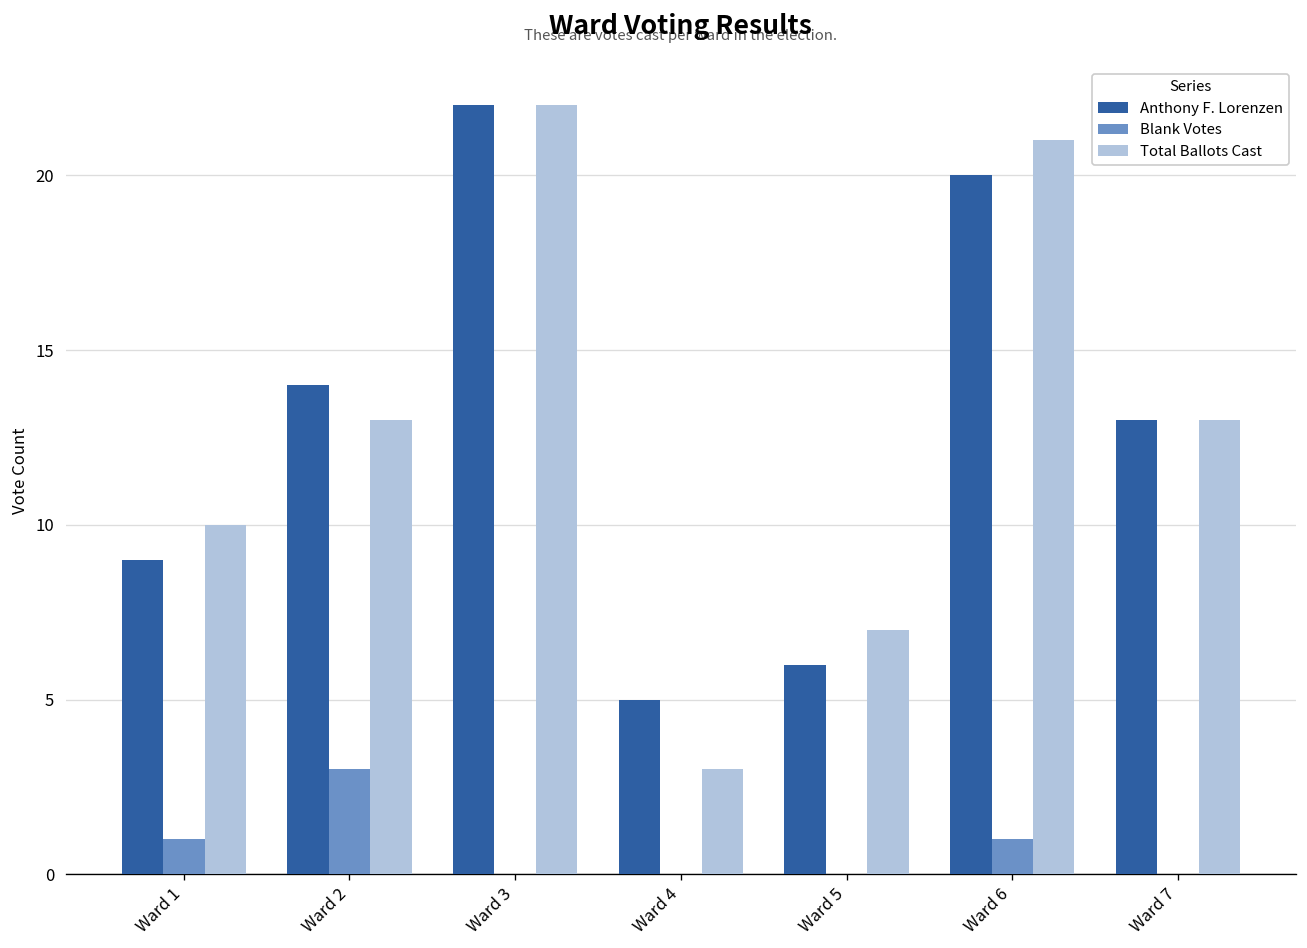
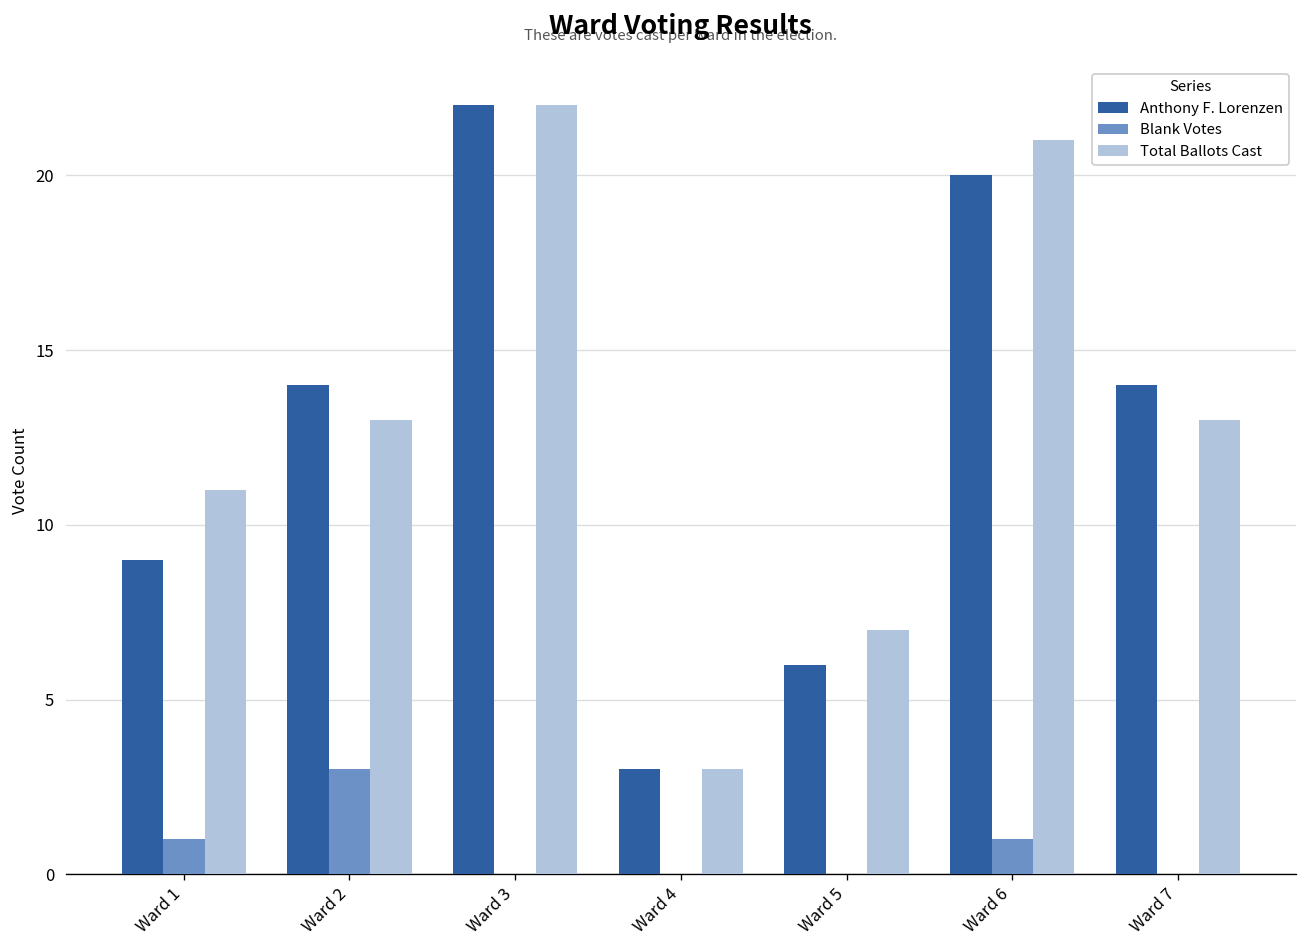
  {
    "Anthony F. Lorenzen": {
      "Ward 1": 9,
      "Ward 2": 14,
      "Ward 3": 22,
-     "Ward 4": 5,
+     "Ward 4": 3,
      "Ward 5": 6,
      "Ward 6": 20,
-     "Ward 7": 13
+     "Ward 7": 14
    },
    "Blank Votes": {
      "Ward 1": 1,
      "Ward 2": 3,
      "Ward 3": 0,
      "Ward 4": 0,
      "Ward 5": 0,
      "Ward 6": 1,
      "Ward 7": 0
    },
    "Total Ballots Cast": {
-     "Ward 1": 10,
+     "Ward 1": 11,
      "Ward 2": 13,
      "Ward 3": 22,
      "Ward 4": 3,
      "Ward 5": 7,
      "Ward 6": 21,
      "Ward 7": 13
    }
  }
